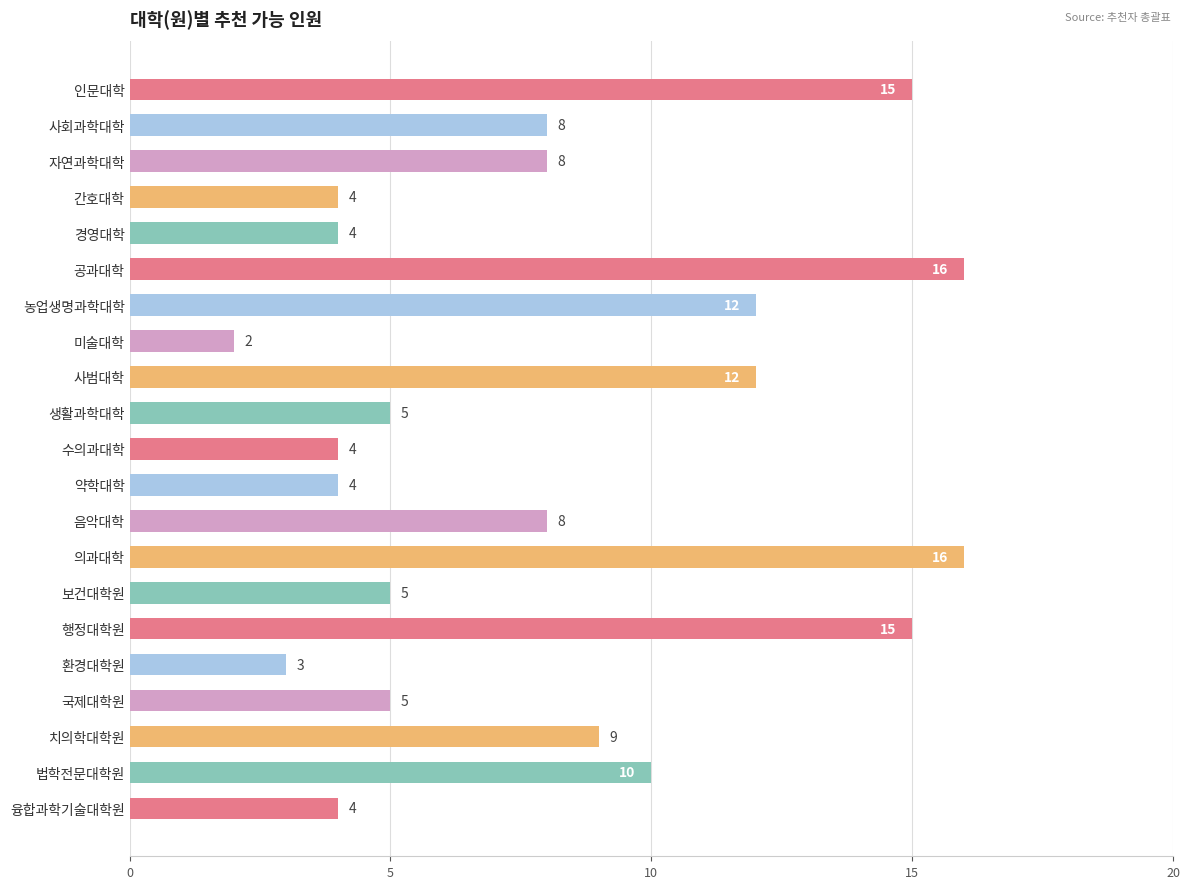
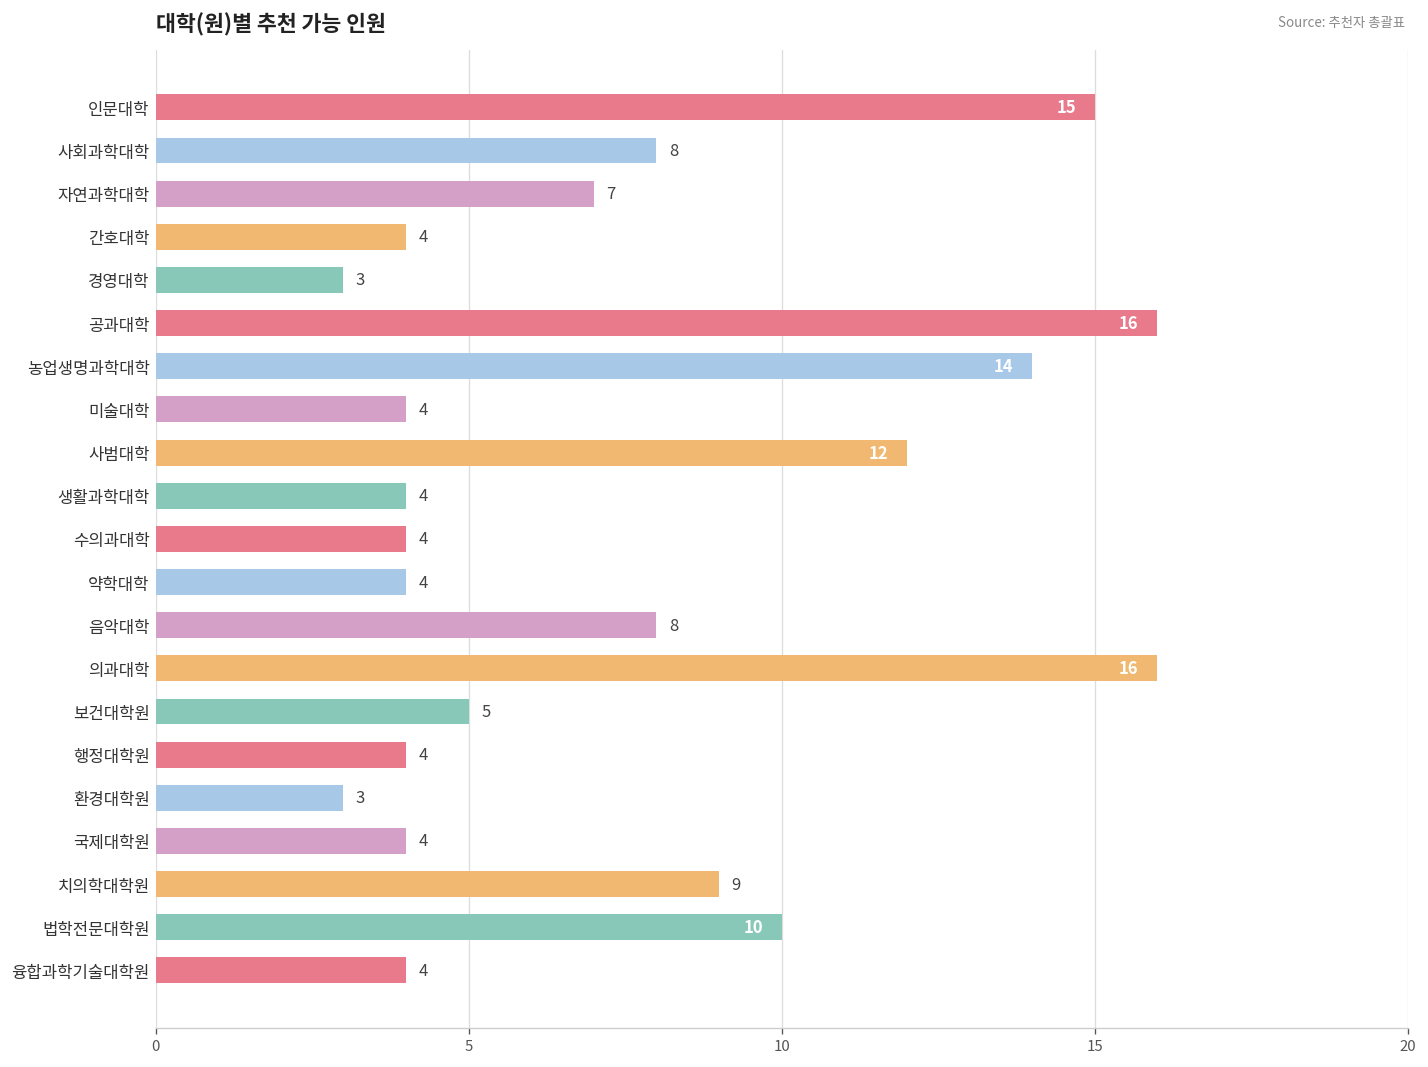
  {
    "인문대학": 15,
    "사회과학대학": 8,
-   "자연과학대학": 8,
+   "자연과학대학": 7,
    "간호대학": 4,
-   "경영대학": 4,
+   "경영대학": 3,
    "공과대학": 16,
-   "농업생명과학대학": 12,
-   "미술대학": 2,
+   "농업생명과학대학": 14,
+   "미술대학": 4,
    "사범대학": 12,
-   "생활과학대학": 5,
+   "생활과학대학": 4,
    "수의과대학": 4,
    "약학대학": 4,
    "음악대학": 8,
    "의과대학": 16,
    "보건대학원": 5,
-   "행정대학원": 15,
+   "행정대학원": 4,
    "환경대학원": 3,
-   "국제대학원": 5,
+   "국제대학원": 4,
    "치의학대학원": 9,
    "법학전문대학원": 10,
    "융합과학기술대학원": 4
  }
